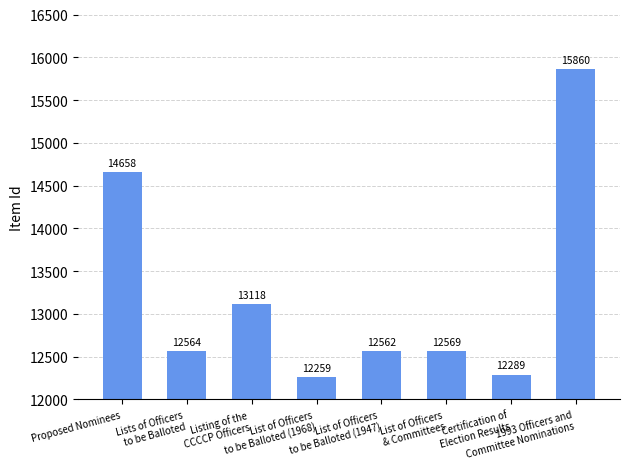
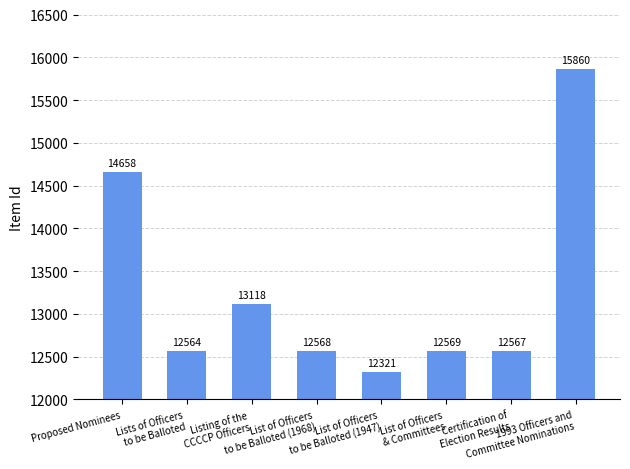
  {
    "Proposed Nominees": 14658,
    "Lists of Officers to be Balloted": 12564,
    "Listing of the CCCCP Officers": 13118,
-   "List of Officers to be Balloted (1968)": 12259,
-   "List of Officers to be Balloted (1947)": 12562,
+   "List of Officers to be Balloted (1968)": 12568,
+   "List of Officers to be Balloted (1947)": 12321,
    "List of Officers & Committees": 12569,
-   "Certification of Election Results": 12289,
+   "Certification of Election Results": 12567,
    "1993 Officers and Committee Nominations": 15860
  }
